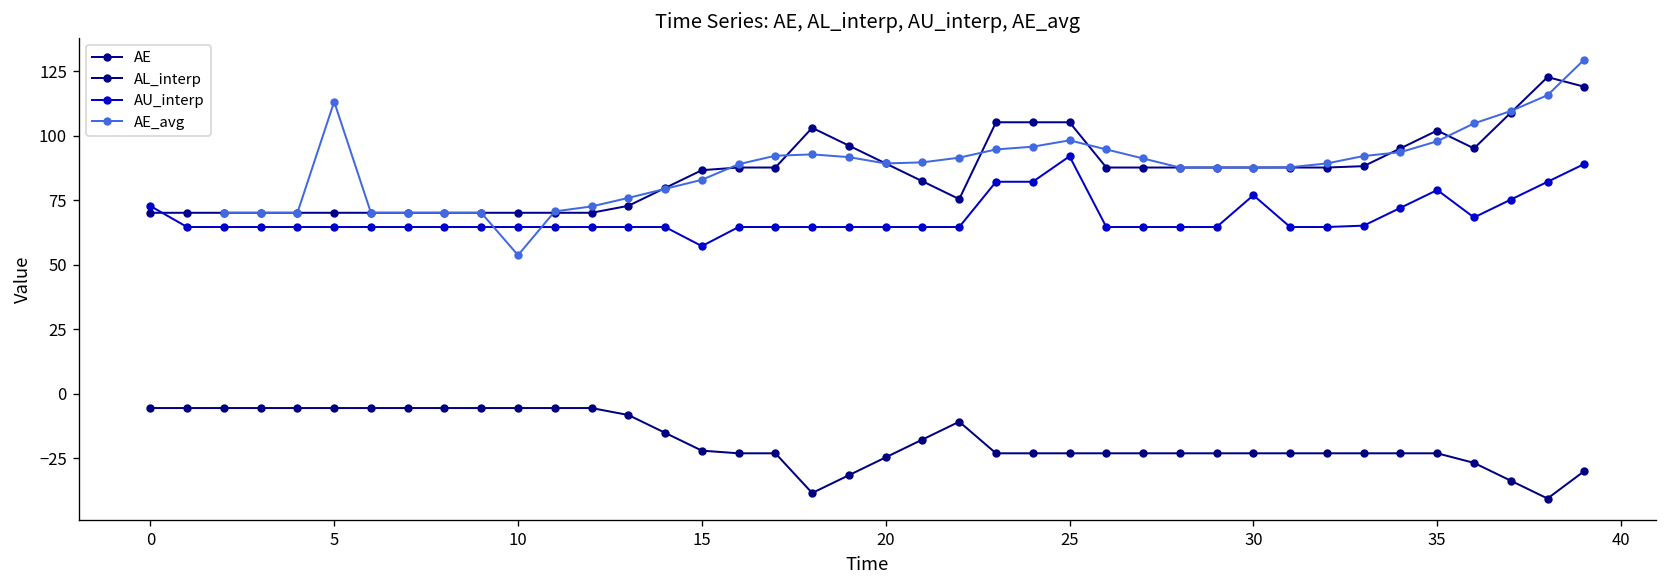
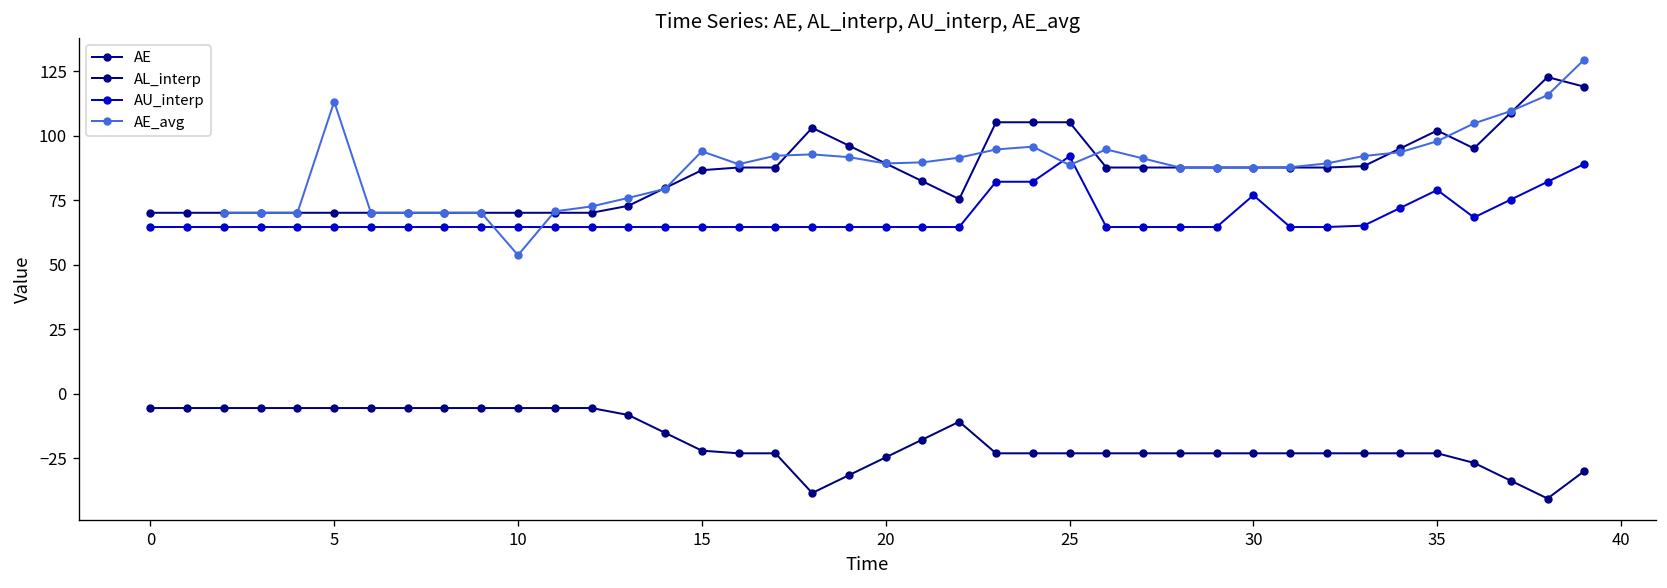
  {
    "AU_interp": {
-     "0": 73,
+     "0": 65,
      "5": 65,
      "10": 65,
-     "15": 57,
+     "15": 65,
      "20": 65,
      "25": 92,
      "30": 77,
      "35": 79
    },
    "AE_avg": {
      "5": 113,
      "10": 54,
-     "15": 83,
-     "25": 98,
+     "15": 94,
+     "25": 89,
      "35": 98
    }
  }
